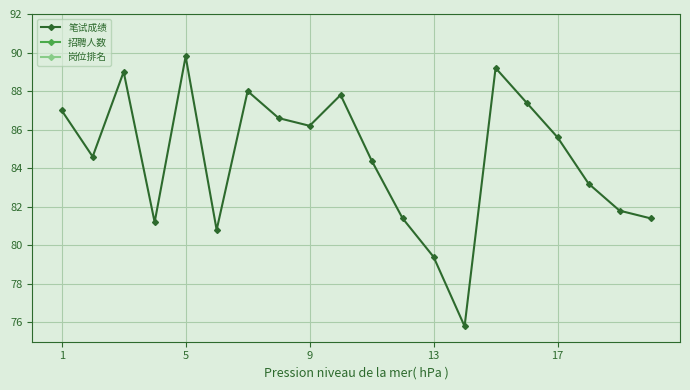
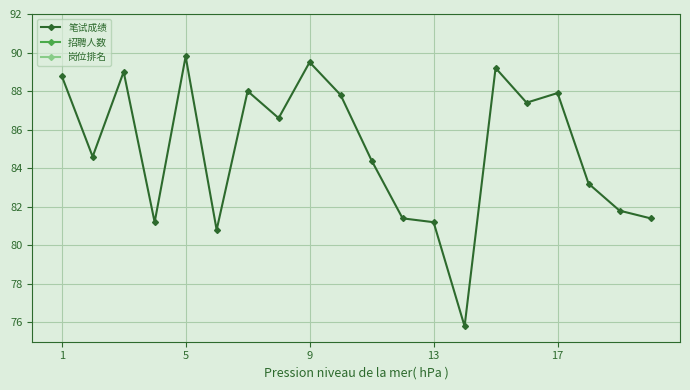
  {
    "笔试成绩": {
-     "1": 87.0,
+     "1": 88.8,
      "5": 89.8,
-     "9": 86.2,
-     "13": 79.4,
-     "17": 85.6
+     "9": 89.5,
+     "13": 81.2,
+     "17": 87.9
    }
  }
